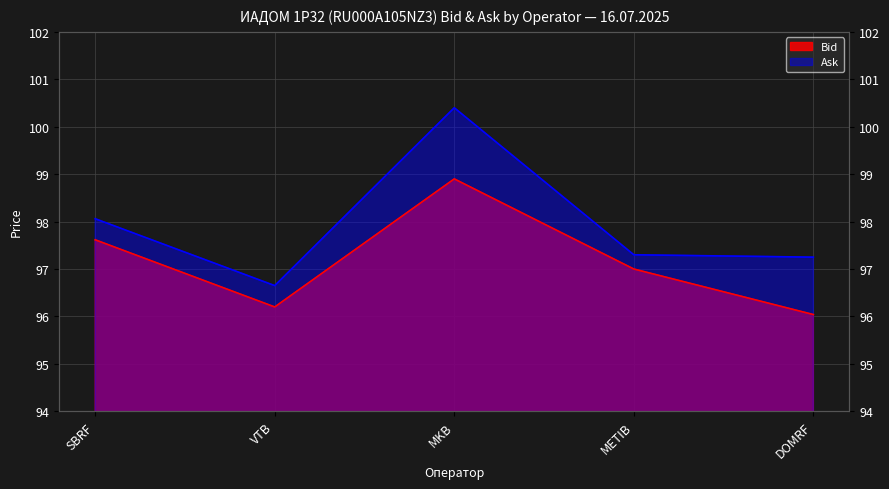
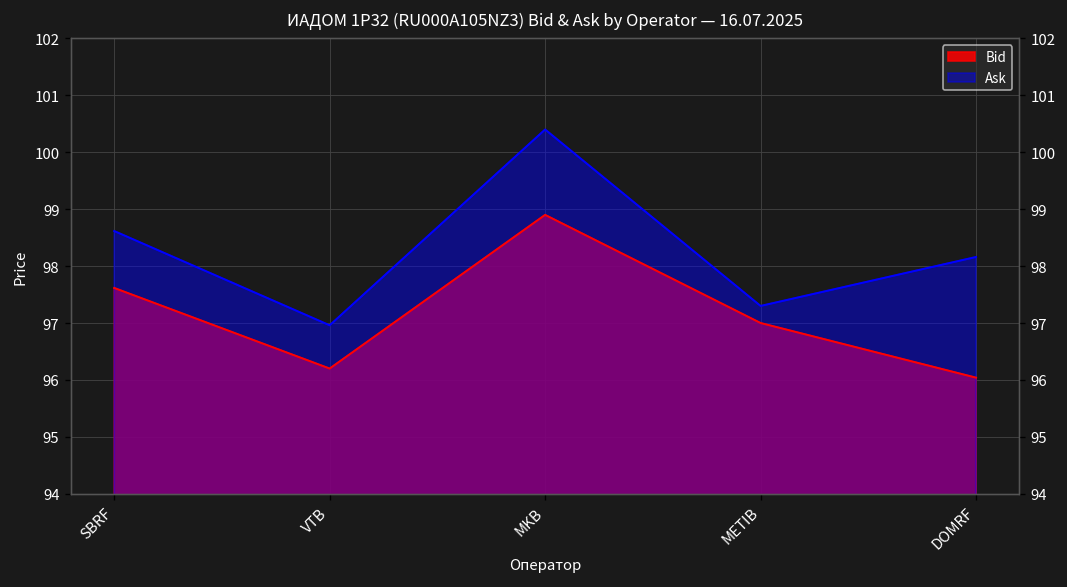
  {
    "Bid": {
      "SBRF": 97.6,
      "VTB": 96.2,
      "MKB": 98.9,
      "METIB": 97.0,
      "DOMRF": 96.0
    },
    "Ask": {
-     "SBRF": 98.1,
-     "VTB": 96.7,
+     "SBRF": 98.6,
+     "VTB": 97.0,
      "MKB": 100.4,
      "METIB": 97.3,
-     "DOMRF": 97.3
+     "DOMRF": 98.2
    }
  }
